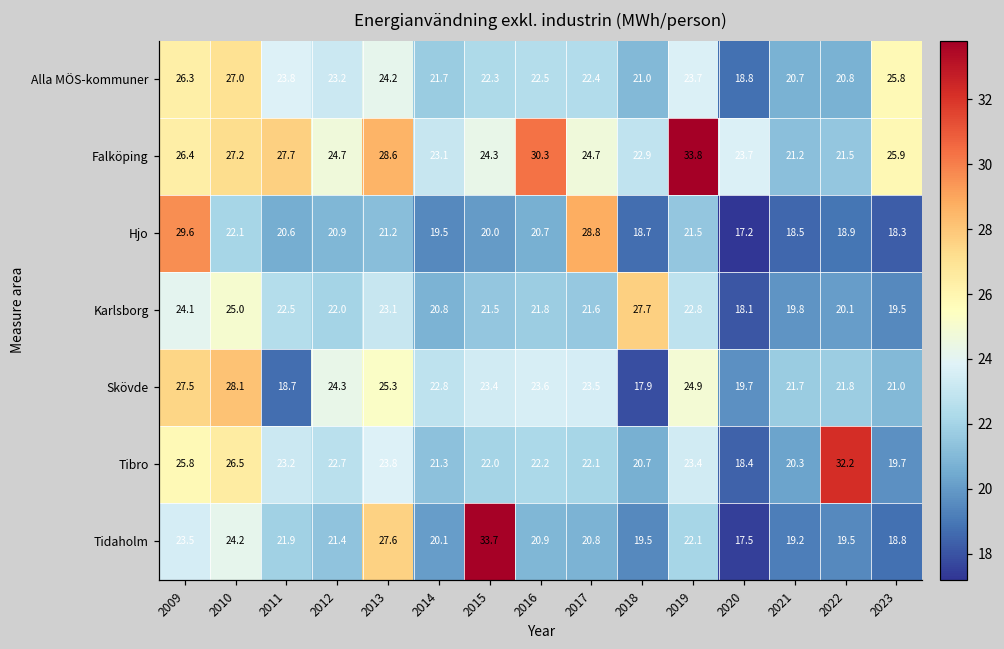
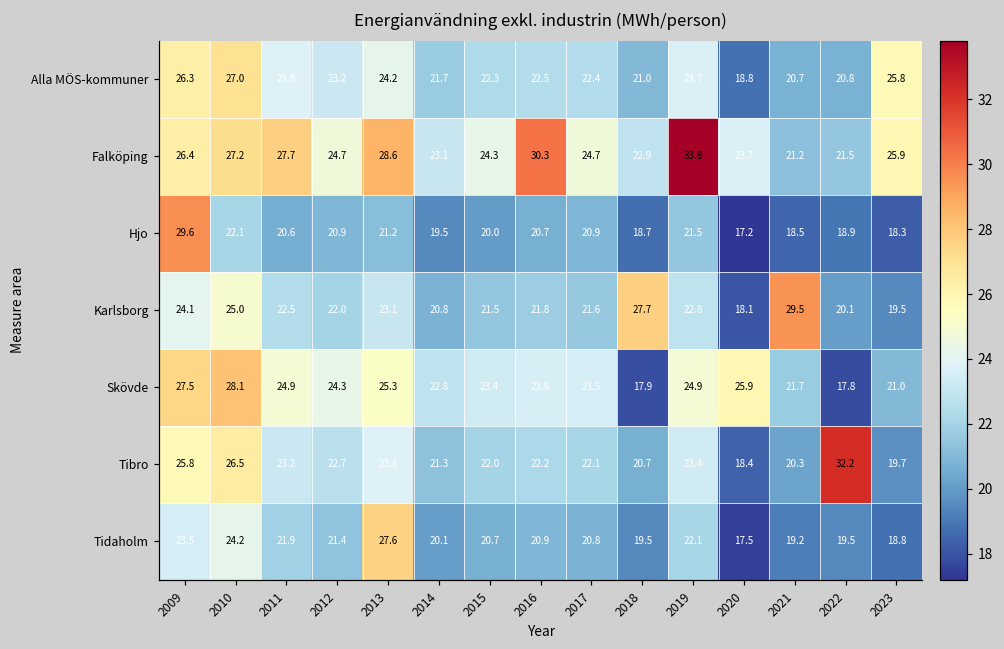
  {
    "Alla MÖS-kommuner": {
      "2009": 26.3,
      "2010": 27.0,
      "2012": 23.2,
      "2013": 24.2,
      "2014": 21.7,
      "2015": 22.3,
      "2016": 22.5,
      "2017": 22.4,
      "2018": 21.0,
      "2020": 18.8,
      "2021": 20.7,
      "2022": 20.8,
      "2023": 25.8
    },
    "Falköping": {
      "2009": 26.4,
      "2010": 27.2,
      "2011": 27.7,
      "2012": 24.7,
      "2013": 28.6,
      "2014": 23.1,
      "2015": 24.3,
      "2016": 30.3,
      "2017": 24.7,
      "2018": 22.9,
      "2019": 33.8,
      "2021": 21.2,
      "2022": 21.5,
      "2023": 25.9
    },
    "Hjo": {
      "2009": 29.6,
      "2010": 22.1,
      "2011": 20.6,
      "2012": 20.9,
      "2013": 21.2,
      "2014": 19.5,
      "2015": 20.0,
      "2016": 20.7,
-     "2017": 28.8,
+     "2017": 20.9,
      "2018": 18.7,
      "2019": 21.5,
      "2020": 17.2,
      "2021": 18.5,
      "2022": 18.9,
      "2023": 18.3
    },
    "Karlsborg": {
      "2009": 24.1,
      "2010": 25.0,
      "2011": 22.5,
      "2012": 22.0,
      "2013": 23.1,
      "2014": 20.8,
      "2015": 21.5,
      "2016": 21.8,
      "2017": 21.6,
      "2018": 27.7,
      "2019": 22.8,
      "2020": 18.1,
-     "2021": 19.8,
+     "2021": 29.5,
      "2022": 20.1,
      "2023": 19.5
    },
    "Skövde": {
      "2009": 27.5,
      "2010": 28.1,
-     "2011": 18.7,
+     "2011": 24.9,
      "2012": 24.3,
      "2013": 25.3,
      "2014": 22.8,
      "2018": 17.9,
      "2019": 24.9,
-     "2020": 19.7,
+     "2020": 25.9,
      "2021": 21.7,
-     "2022": 21.8,
+     "2022": 17.8,
      "2023": 21.0
    },
    "Tibro": {
      "2009": 25.8,
      "2010": 26.5,
      "2011": 23.2,
      "2012": 22.7,
      "2014": 21.3,
      "2015": 22.0,
      "2016": 22.2,
      "2017": 22.1,
      "2018": 20.7,
      "2020": 18.4,
      "2021": 20.3,
      "2022": 32.2,
      "2023": 19.7
    },
    "Tidaholm": {
      "2010": 24.2,
      "2011": 21.9,
      "2012": 21.4,
      "2013": 27.6,
      "2014": 20.1,
-     "2015": 33.7,
+     "2015": 20.7,
      "2016": 20.9,
      "2017": 20.8,
      "2018": 19.5,
      "2019": 22.1,
      "2020": 17.5,
      "2021": 19.2,
      "2022": 19.5,
      "2023": 18.8
    }
  }
